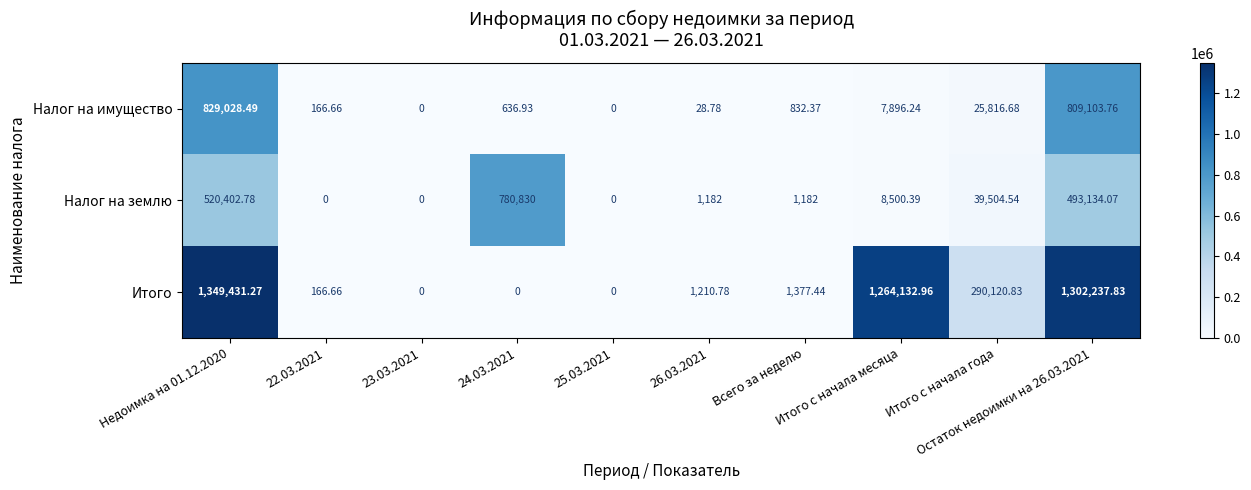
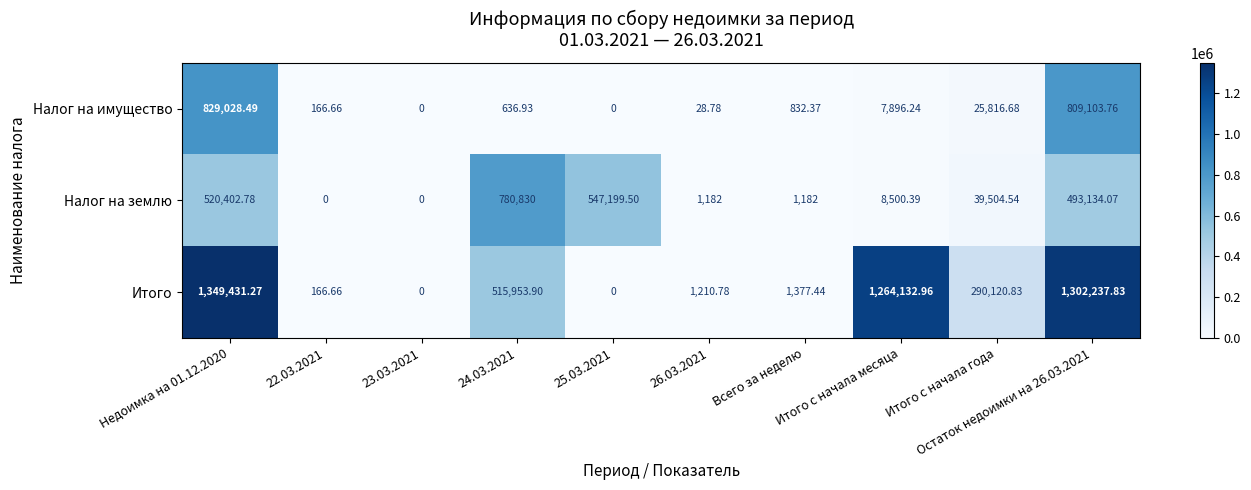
  {
    "Налог на имущество": {
      "Недоимка на 01.12.2020": "829,028.49",
      "22.03.2021": "166.66",
      "23.03.2021": "0",
      "24.03.2021": "636.93",
      "25.03.2021": "0",
      "26.03.2021": "28.78",
      "Всего за неделю": "832.37",
      "Итого с начала месяца": "7,896.24",
      "Итого с начала года": "25,816.68",
      "Остаток недоимки на 26.03.2021": "809,103.76"
    },
    "Налог на землю": {
      "Недоимка на 01.12.2020": "520,402.78",
      "22.03.2021": "0",
      "23.03.2021": "0",
      "24.03.2021": "780,830",
-     "25.03.2021": "0",
+     "25.03.2021": "547,199.50",
      "26.03.2021": "1,182",
      "Всего за неделю": "1,182",
      "Итого с начала месяца": "8,500.39",
      "Итого с начала года": "39,504.54",
      "Остаток недоимки на 26.03.2021": "493,134.07"
    },
    "Итого": {
      "Недоимка на 01.12.2020": "1,349,431.27",
      "22.03.2021": "166.66",
      "23.03.2021": "0",
-     "24.03.2021": "0",
+     "24.03.2021": "515,953.90",
      "25.03.2021": "0",
      "26.03.2021": "1,210.78",
      "Всего за неделю": "1,377.44",
      "Итого с начала месяца": "1,264,132.96",
      "Итого с начала года": "290,120.83",
      "Остаток недоимки на 26.03.2021": "1,302,237.83"
    }
  }
